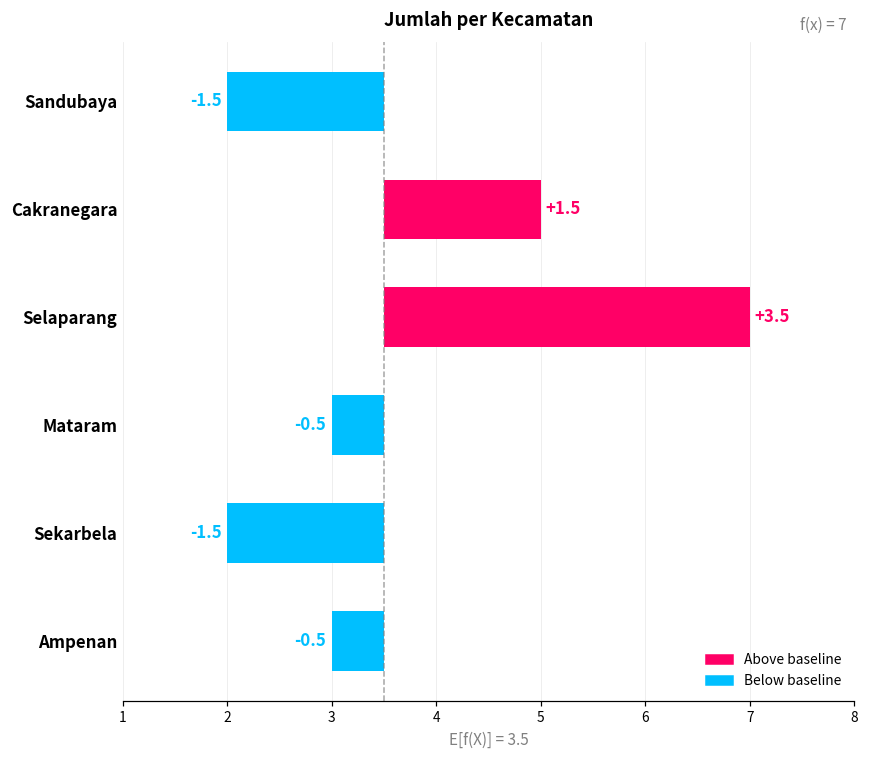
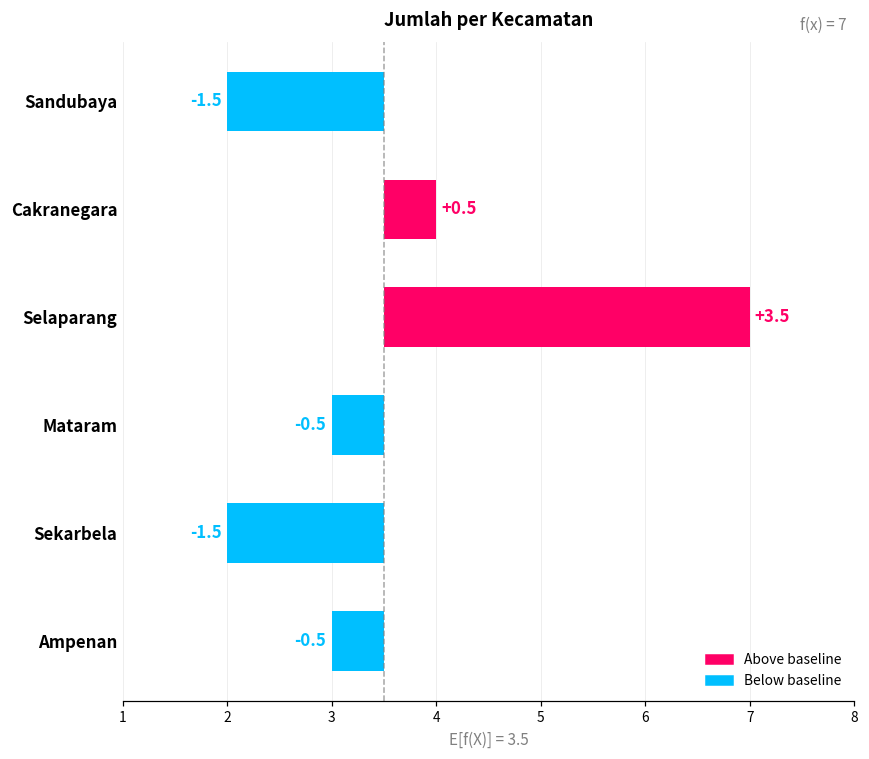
  {
    "Sandubaya": "-1.5",
-   "Cakranegara": "+1.5",
+   "Cakranegara": "+0.5",
    "Selaparang": "+3.5",
    "Mataram": "-0.5",
    "Sekarbela": "-1.5",
    "Ampenan": "-0.5"
  }
